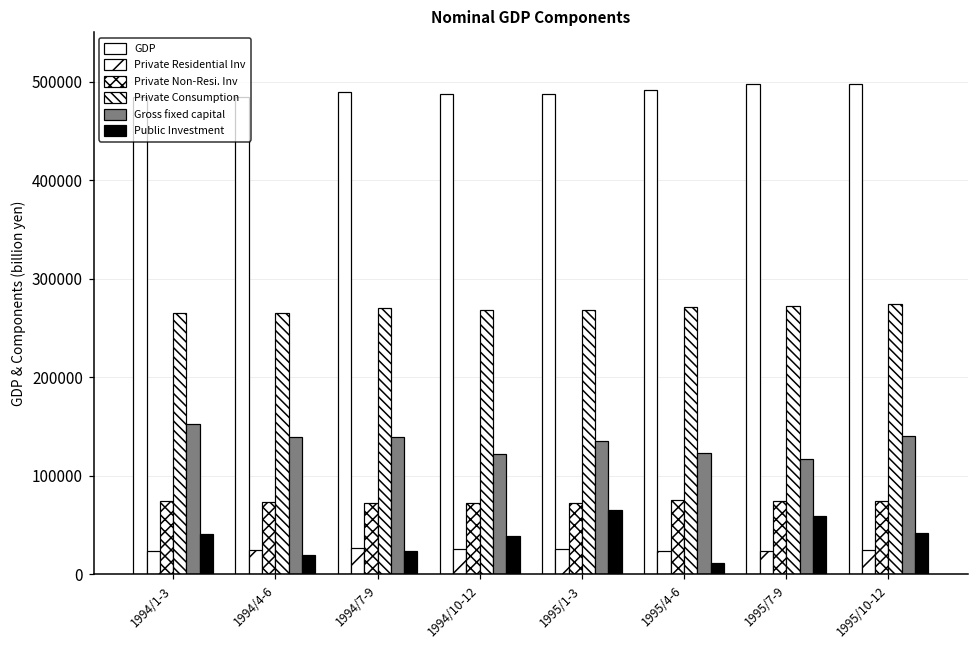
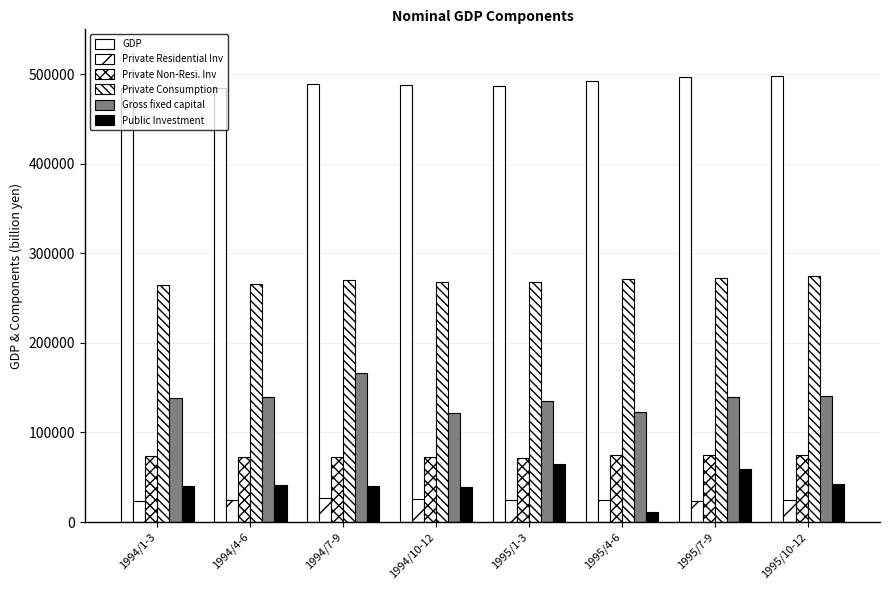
  {
    "Gross fixed capital": {
-     "1994/1-3": 150000,
+     "1994/1-3": 140000,
      "1994/4-6": 140000,
-     "1994/7-9": 140000,
+     "1994/7-9": 170000,
      "1994/10-12": 120000,
      "1995/1-3": 130000,
      "1995/4-6": 120000,
-     "1995/7-9": 120000,
+     "1995/7-9": 140000,
      "1995/10-12": 140000
    },
    "Public Investment": {
      "1994/1-3": 40000,
-     "1994/4-6": 20000,
-     "1994/7-9": 20000,
+     "1994/4-6": 40000,
+     "1994/7-9": 40000,
      "1994/10-12": 40000,
      "1995/1-3": 60000,
      "1995/4-6": 10000,
      "1995/7-9": 60000,
      "1995/10-12": 40000
    }
  }
